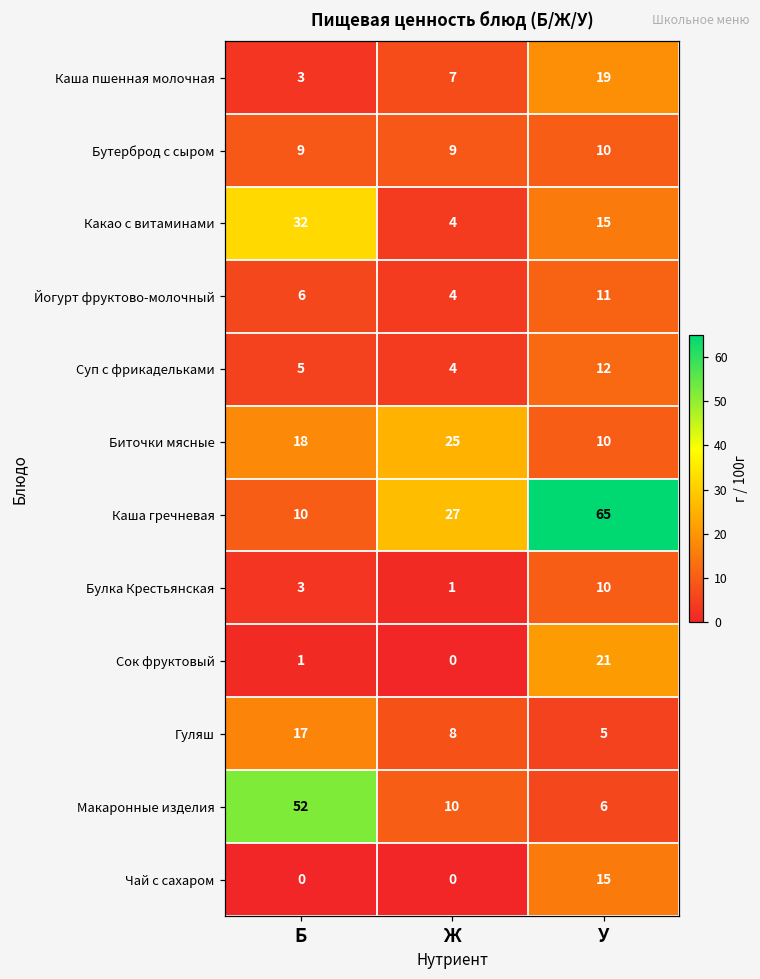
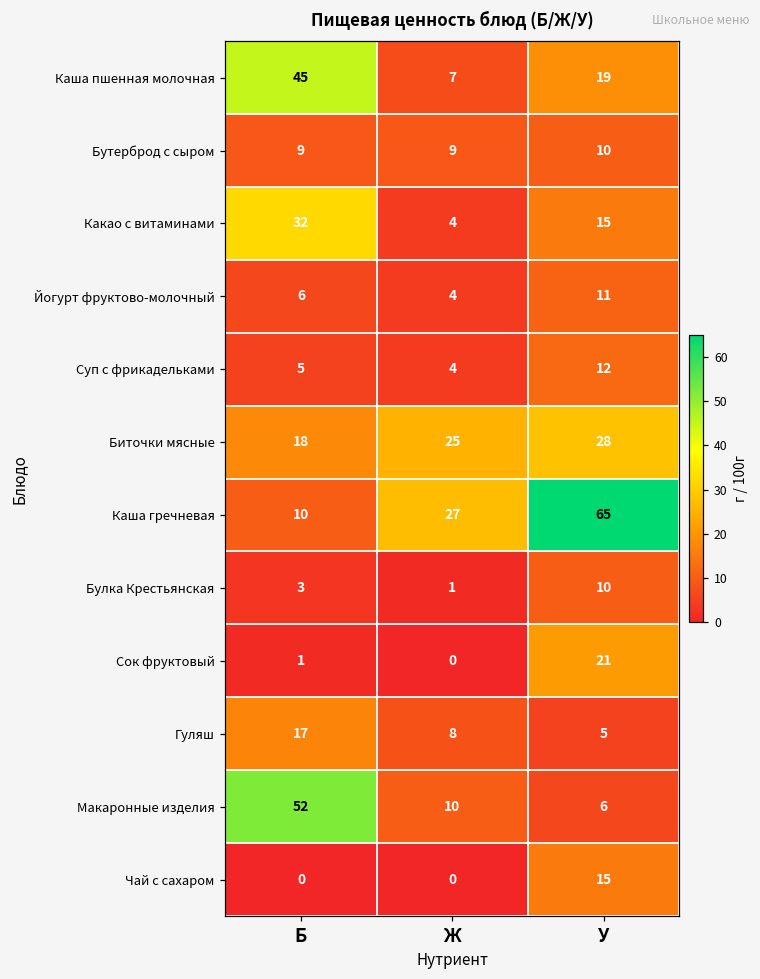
  {
    "Каша пшенная молочная": {
-     "Б": 3,
+     "Б": 45,
      "Ж": 7,
      "У": 19
    },
    "Бутерброд с сыром": {
      "Б": 9,
      "Ж": 9,
      "У": 10
    },
    "Какао с витаминами": {
      "Б": 32,
      "Ж": 4,
      "У": 15
    },
    "Йогурт фруктово-молочный": {
      "Б": 6,
      "Ж": 4,
      "У": 11
    },
    "Суп с фрикадельками": {
      "Б": 5,
      "Ж": 4,
      "У": 12
    },
    "Биточки мясные": {
      "Б": 18,
      "Ж": 25,
-     "У": 10
+     "У": 28
    },
    "Каша гречневая": {
      "Б": 10,
      "Ж": 27,
      "У": 65
    },
    "Булка Крестьянская": {
      "Б": 3,
      "Ж": 1,
      "У": 10
    },
    "Сок фруктовый": {
      "Б": 1,
      "Ж": 0,
      "У": 21
    },
    "Гуляш": {
      "Б": 17,
      "Ж": 8,
      "У": 5
    },
    "Макаронные изделия": {
      "Б": 52,
      "Ж": 10,
      "У": 6
    },
    "Чай с сахаром": {
      "Б": 0,
      "Ж": 0,
      "У": 15
    }
  }
